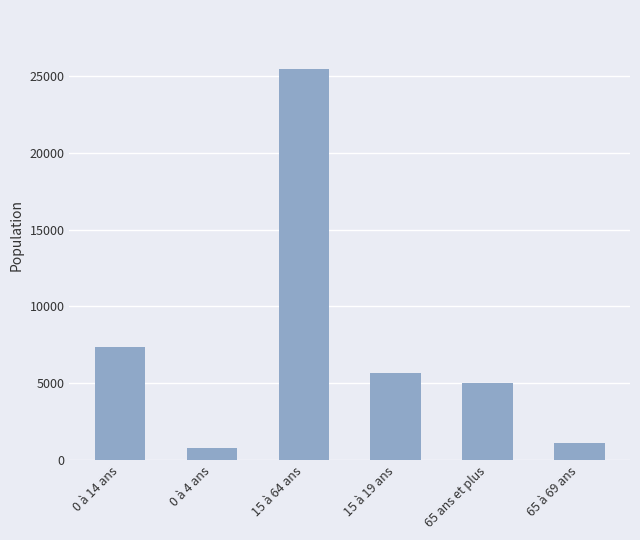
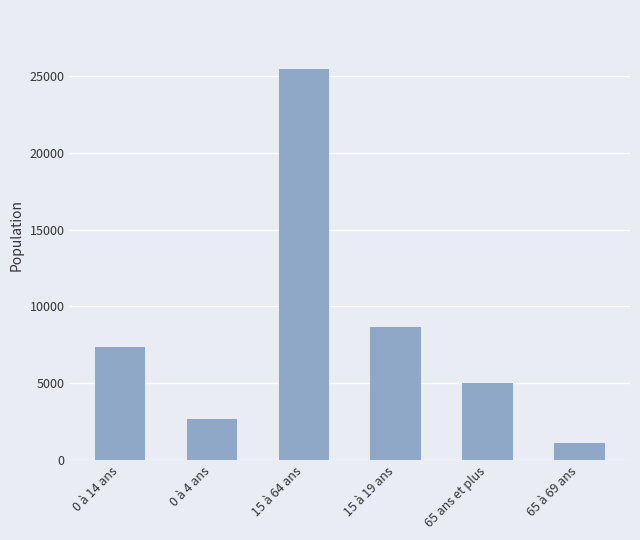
  {
    "0 à 14 ans": 7400,
-   "0 à 4 ans": 800,
+   "0 à 4 ans": 2700,
    "15 à 64 ans": 25500,
-   "15 à 19 ans": 5700,
+   "15 à 19 ans": 8700,
    "65 ans et plus": 5000,
    "65 à 69 ans": 1100
  }
